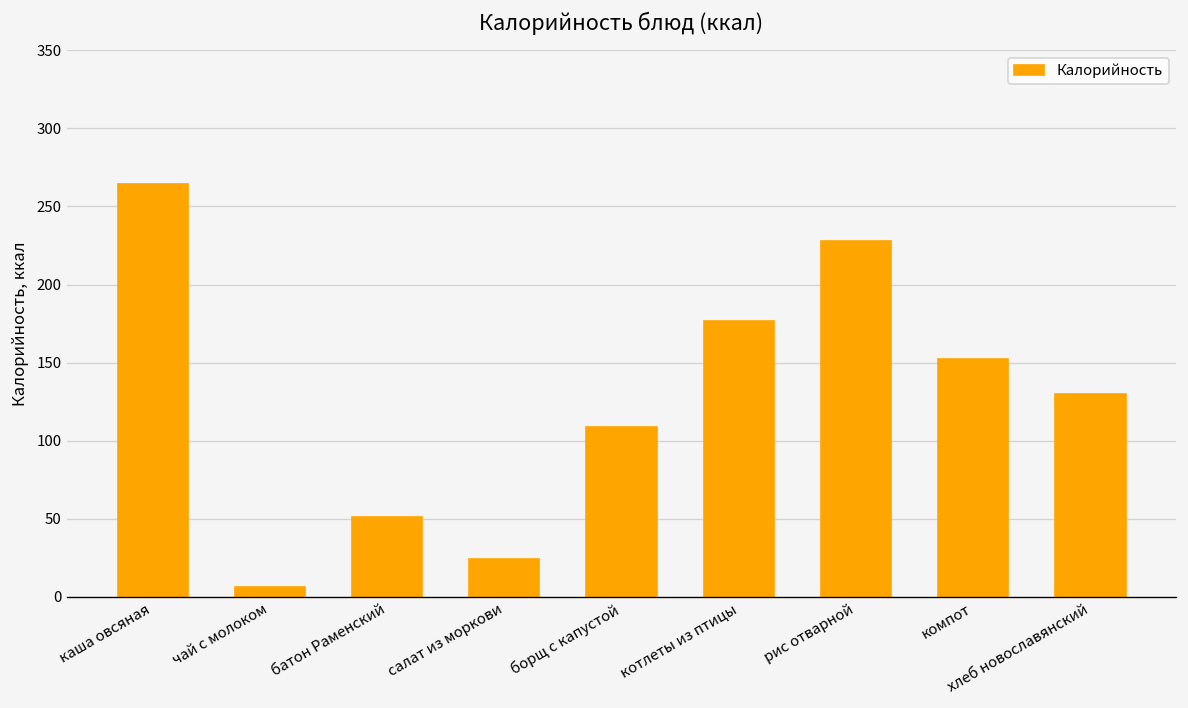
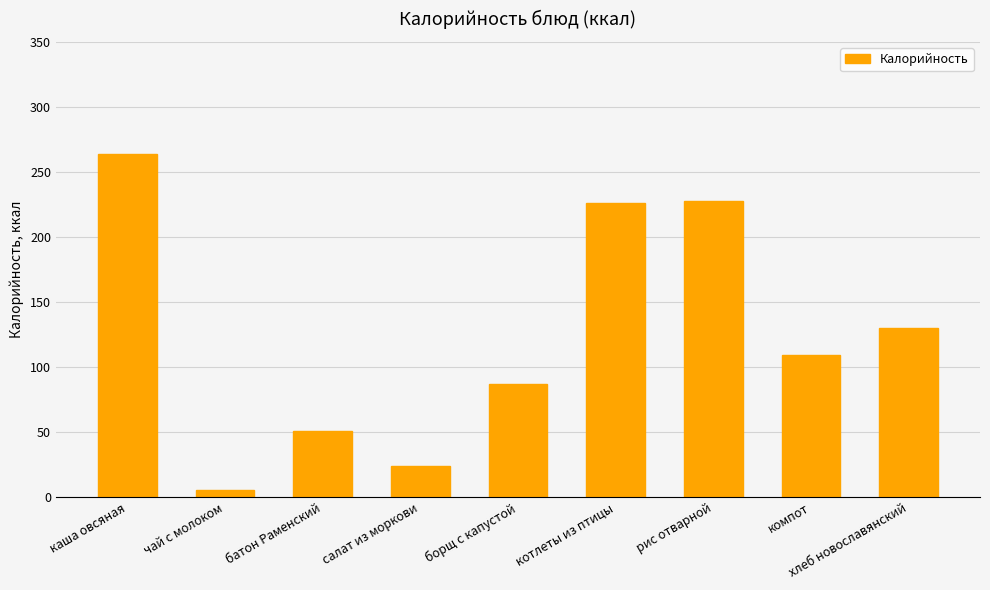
  {
    "каша овсяная": 264,
    "чай с молоком": 6,
    "батон Раменский": 51,
    "салат из моркови": 24,
-   "борщ с капустой": 109,
-   "котлеты из птицы": 177,
+   "борщ с капустой": 87,
+   "котлеты из птицы": 226,
    "рис отварной": 228,
-   "компот": 152,
+   "компот": 109,
    "хлеб новославянский": 130
  }
